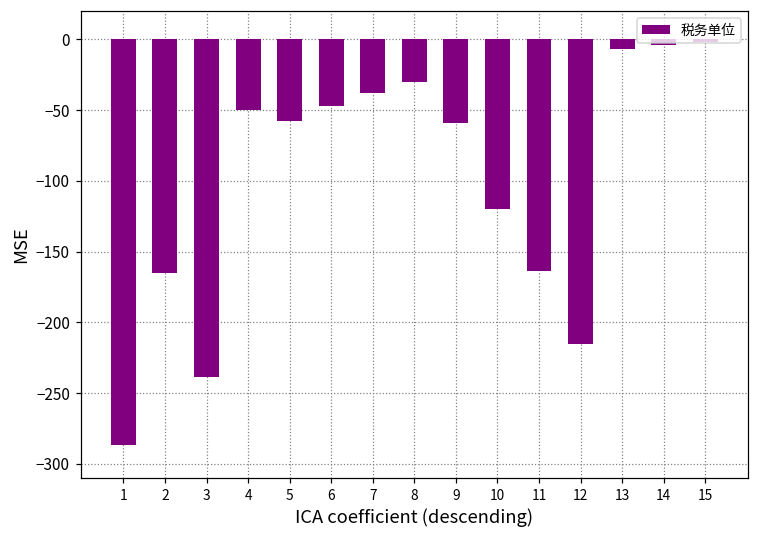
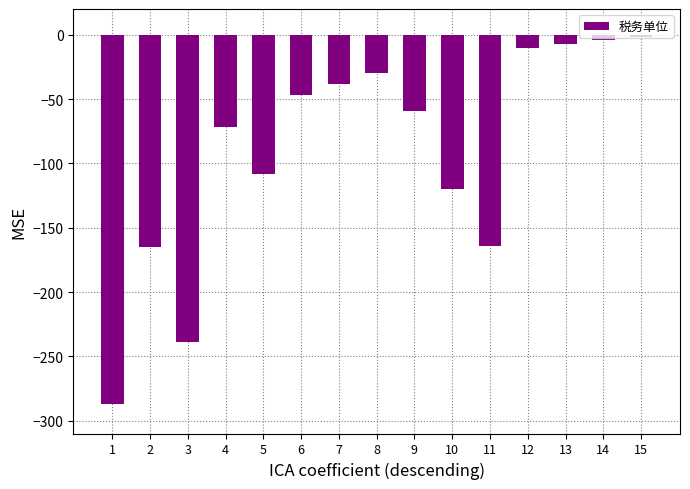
  {
    "1": -287,
    "2": -165,
    "3": -239,
-   "4": -50,
-   "5": -58,
+   "4": -72,
+   "5": -108,
    "6": -47,
    "7": -38,
    "8": -30,
    "9": -59,
    "10": -120,
    "11": -164,
-   "12": -215,
+   "12": -10,
    "13": -7,
    "14": -4
  }
